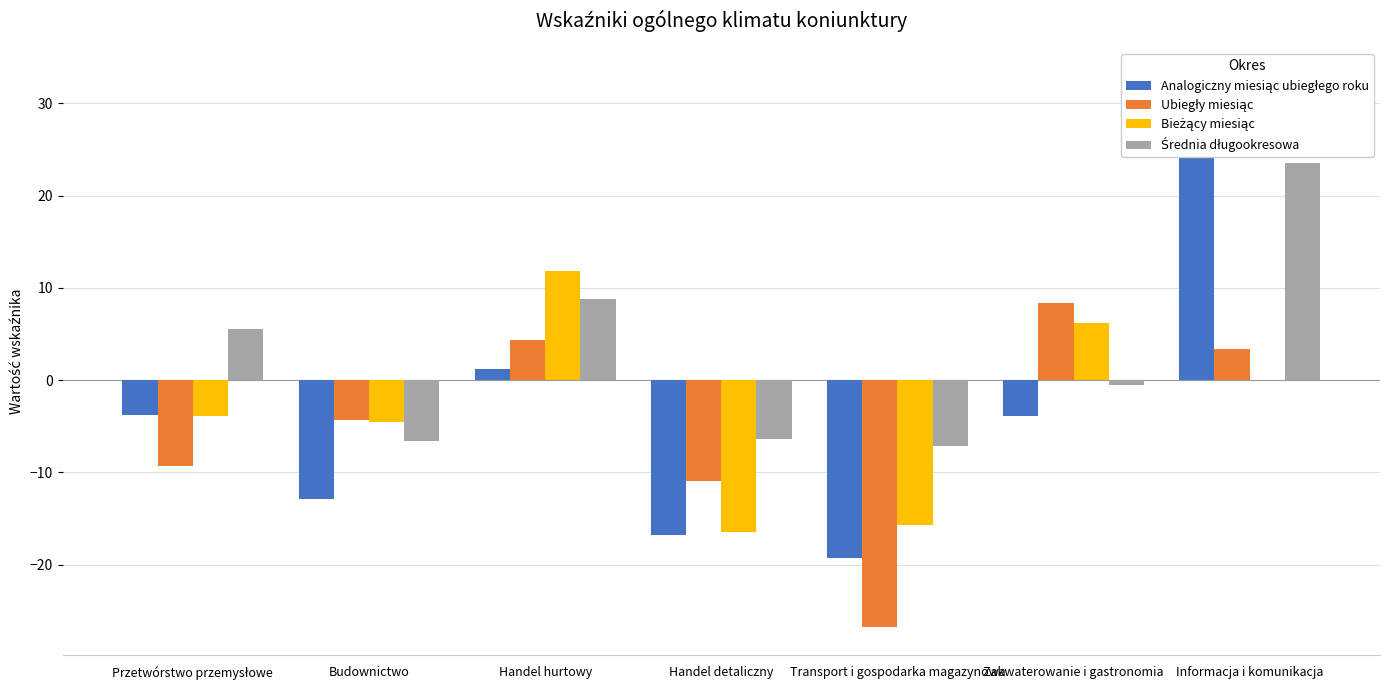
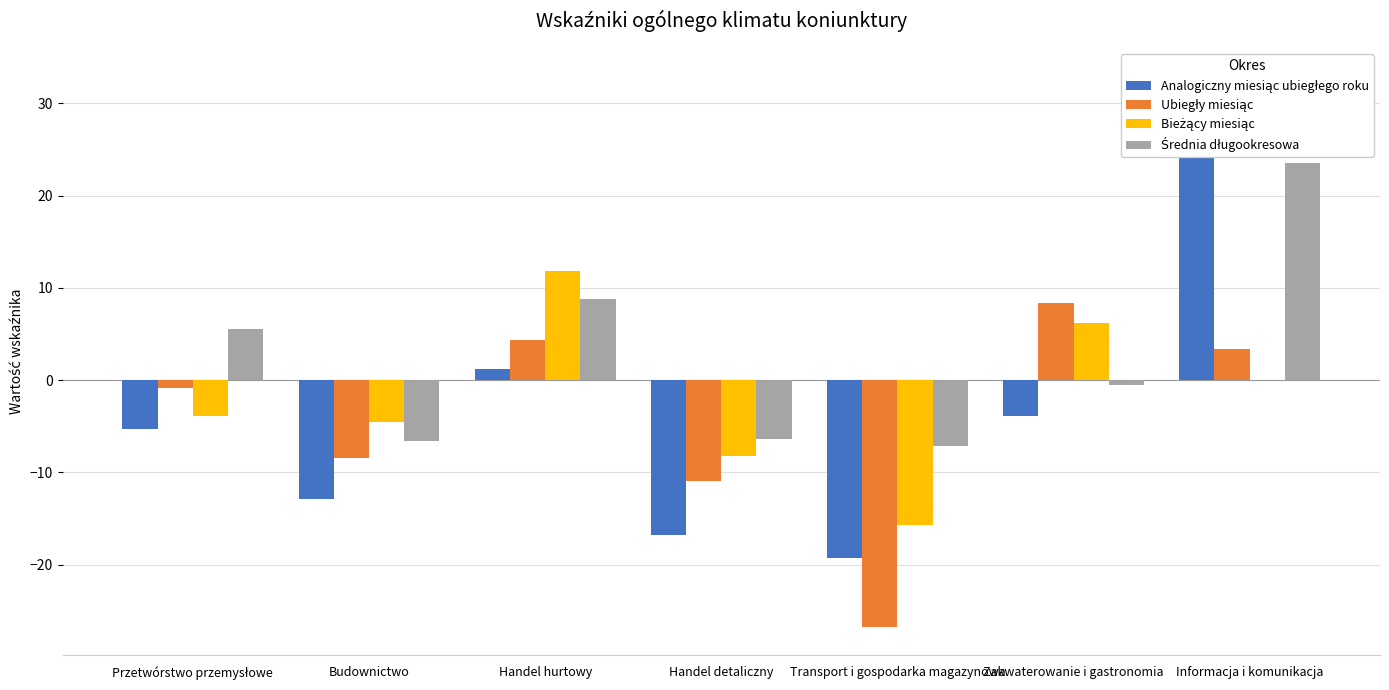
  {
    "Analogiczny miesiąc ubiegłego roku": {
-     "Przetwórstwo przemysłowe": -4,
+     "Przetwórstwo przemysłowe": -5,
      "Budownictwo": -13,
      "Handel hurtowy": 1,
      "Handel detaliczny": -17,
      "Transport i gospodarka magazynowa": -19,
      "Zakwaterowanie i gastronomia": -4
    },
    "Ubiegły miesiąc": {
-     "Przetwórstwo przemysłowe": -9,
-     "Budownictwo": -4,
+     "Przetwórstwo przemysłowe": -1,
+     "Budownictwo": -8,
      "Handel hurtowy": 4,
      "Handel detaliczny": -11,
      "Transport i gospodarka magazynowa": -27,
      "Zakwaterowanie i gastronomia": 8,
      "Informacja i komunikacja": 3
    },
    "Bieżący miesiąc": {
      "Przetwórstwo przemysłowe": -4,
      "Budownictwo": -5,
      "Handel hurtowy": 12,
-     "Handel detaliczny": -17,
+     "Handel detaliczny": -8,
      "Transport i gospodarka magazynowa": -16,
      "Zakwaterowanie i gastronomia": 6,
      "Informacja i komunikacja": 0
    },
    "Średnia długookresowa": {
      "Przetwórstwo przemysłowe": 6,
      "Budownictwo": -7,
      "Handel hurtowy": 9,
      "Handel detaliczny": -6,
      "Transport i gospodarka magazynowa": -7,
      "Zakwaterowanie i gastronomia": -1,
      "Informacja i komunikacja": 23
    }
  }
